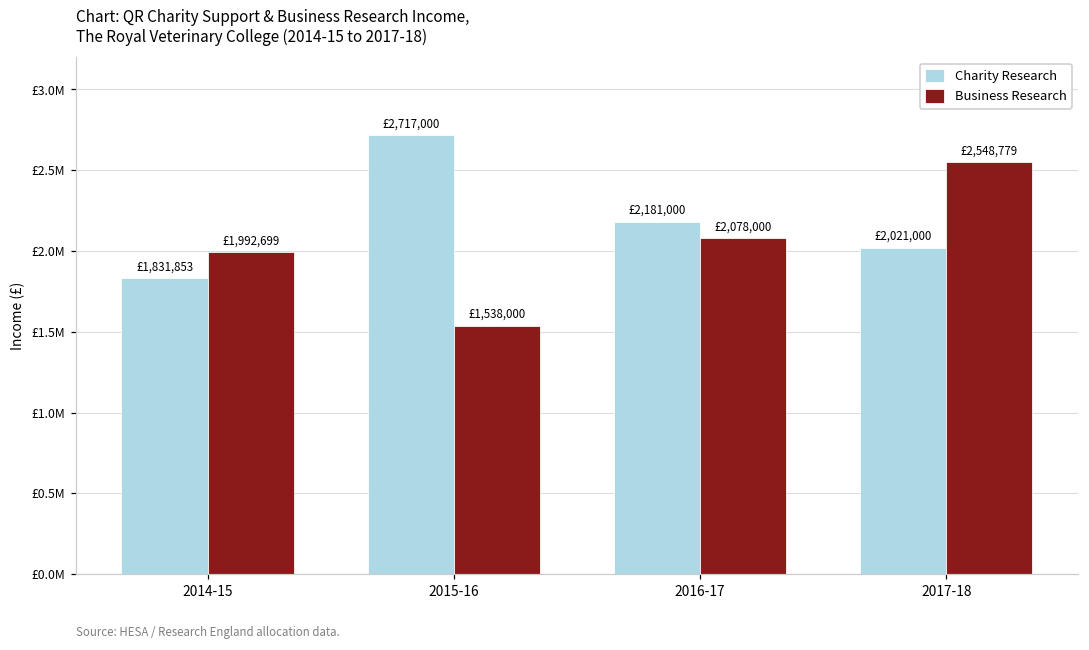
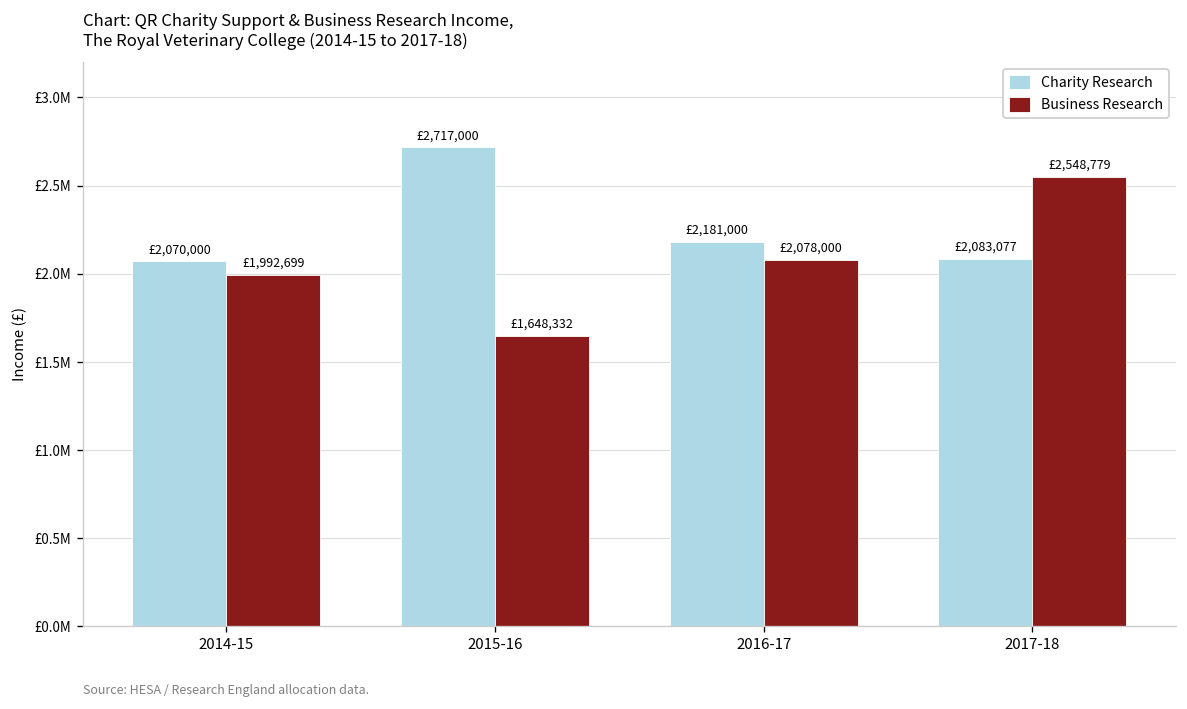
  {
    "Charity Research": {
-     "2014-15": "£1,831,853",
+     "2014-15": "£2,070,000",
      "2015-16": "£2,717,000",
      "2016-17": "£2,181,000",
-     "2017-18": "£2,021,000"
+     "2017-18": "£2,083,077"
    },
    "Business Research": {
      "2014-15": "£1,992,699",
-     "2015-16": "£1,538,000",
+     "2015-16": "£1,648,332",
      "2016-17": "£2,078,000",
      "2017-18": "£2,548,779"
    }
  }
